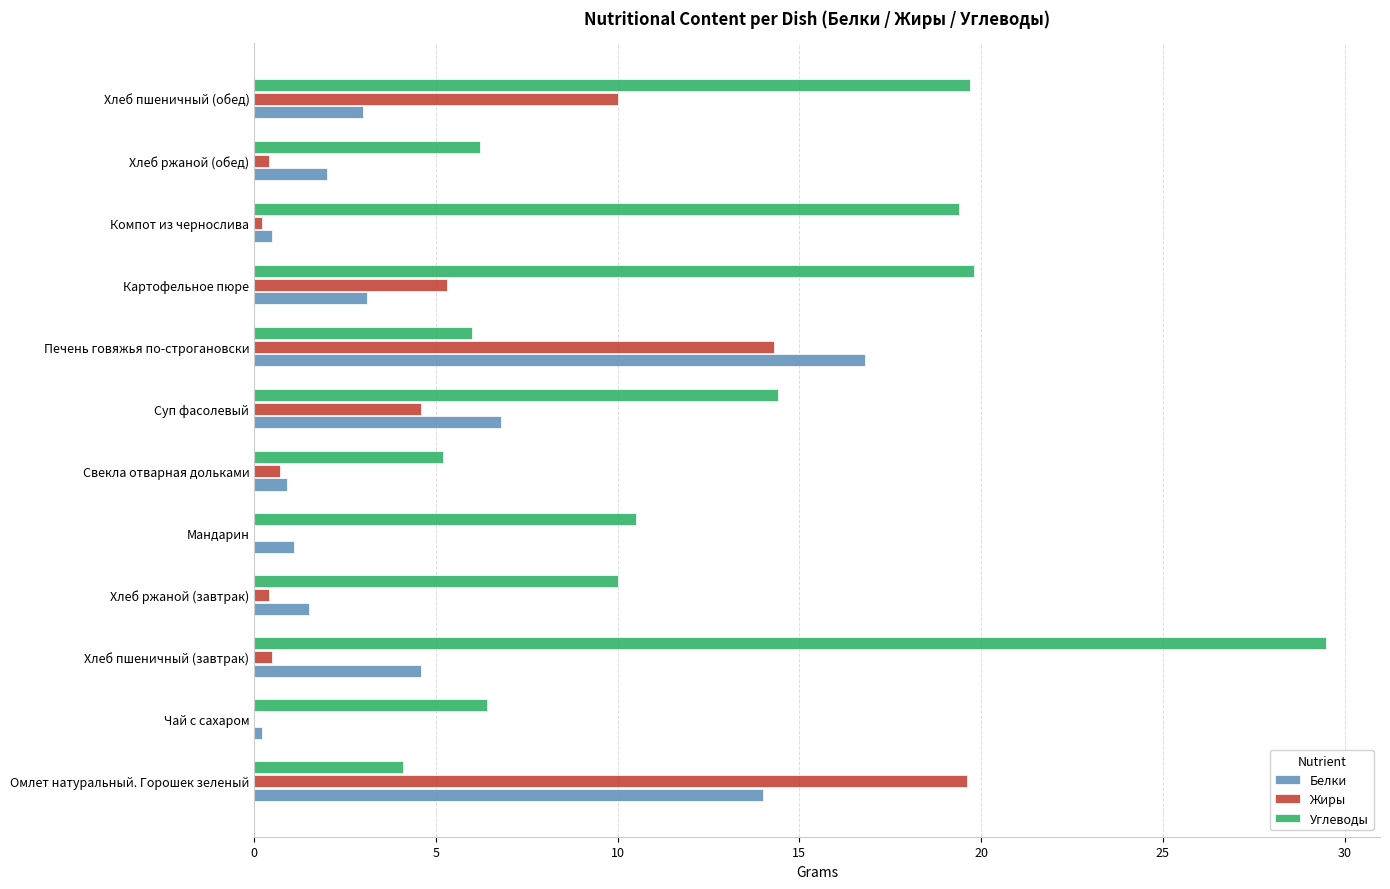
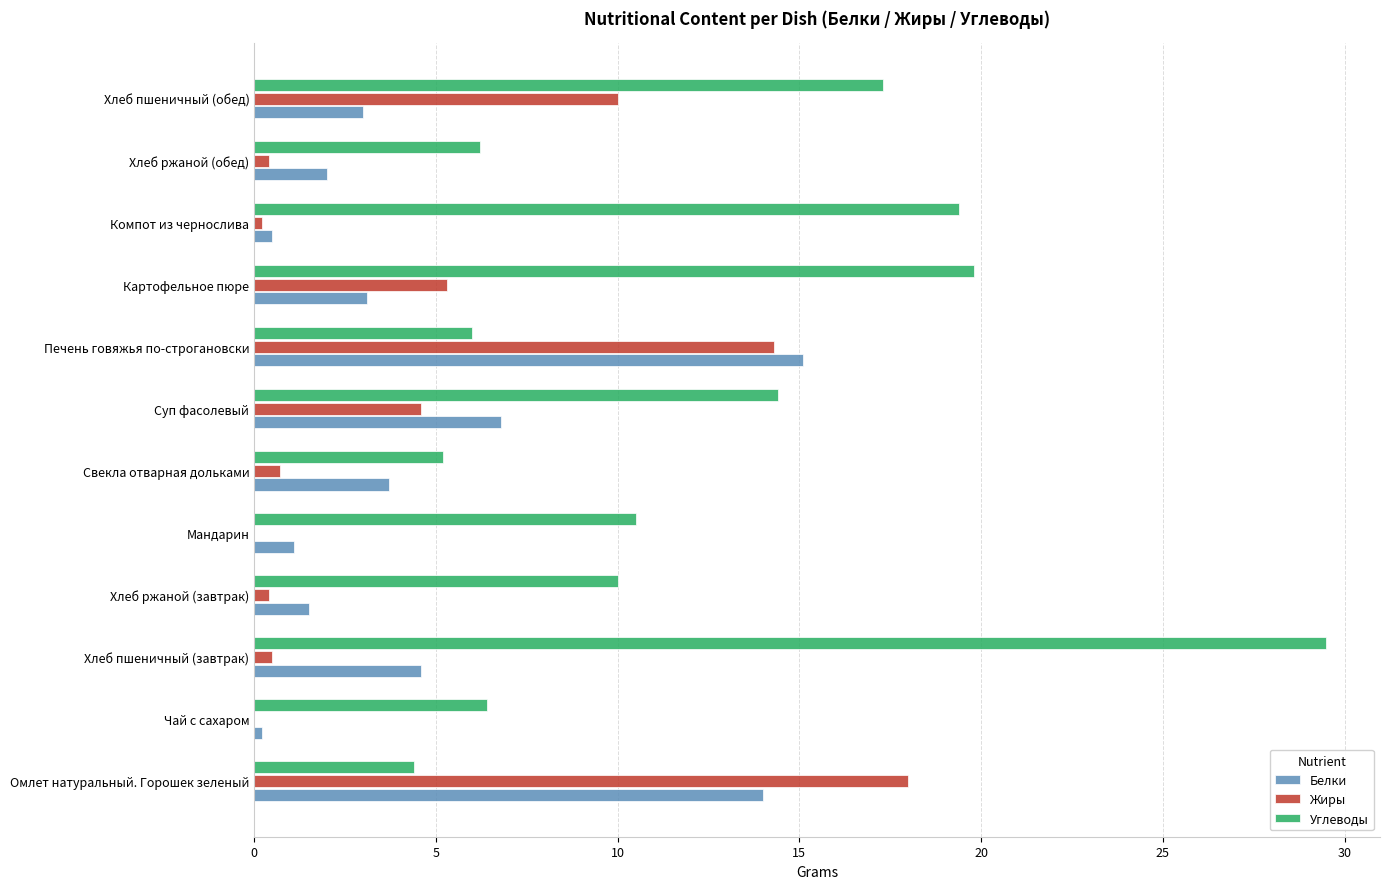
  {
    "Белки": {
      "Хлеб пшеничный (обед)": 3.0,
      "Хлеб ржаной (обед)": 2.0,
      "Компот из чернослива": 0.5,
      "Картофельное пюре": 3.1,
-     "Печень говяжья по-строгановски": 16.8,
+     "Печень говяжья по-строгановски": 15.1,
      "Суп фасолевый": 6.8,
-     "Свекла отварная дольками": 0.9,
+     "Свекла отварная дольками": 3.7,
      "Мандарин": 1.1,
      "Хлеб ржаной (завтрак)": 1.5,
      "Хлеб пшеничный (завтрак)": 4.6,
      "Чай с сахаром": 0.2,
      "Омлет натуральный. Горошек зеленый": 14.0
    },
    "Жиры": {
      "Хлеб пшеничный (обед)": 10.0,
      "Хлеб ржаной (обед)": 0.4,
      "Компот из чернослива": 0.2,
      "Картофельное пюре": 5.3,
      "Печень говяжья по-строгановски": 14.3,
      "Суп фасолевый": 4.6,
      "Свекла отварная дольками": 0.7,
      "Мандарин": 0.0,
      "Хлеб ржаной (завтрак)": 0.4,
      "Хлеб пшеничный (завтрак)": 0.5,
      "Чай с сахаром": 0.0,
-     "Омлет натуральный. Горошек зеленый": 19.6
+     "Омлет натуральный. Горошек зеленый": 18.0
    },
    "Углеводы": {
-     "Хлеб пшеничный (обед)": 19.7,
+     "Хлеб пшеничный (обед)": 17.3,
      "Хлеб ржаной (обед)": 6.2,
      "Компот из чернослива": 19.4,
      "Картофельное пюре": 19.8,
      "Печень говяжья по-строгановски": 6.0,
      "Суп фасолевый": 14.4,
      "Свекла отварная дольками": 5.2,
      "Мандарин": 10.5,
      "Хлеб ржаной (завтрак)": 10.0,
      "Хлеб пшеничный (завтрак)": 29.5,
      "Чай с сахаром": 6.4,
-     "Омлет натуральный. Горошек зеленый": 4.1
+     "Омлет натуральный. Горошек зеленый": 4.4
    }
  }
